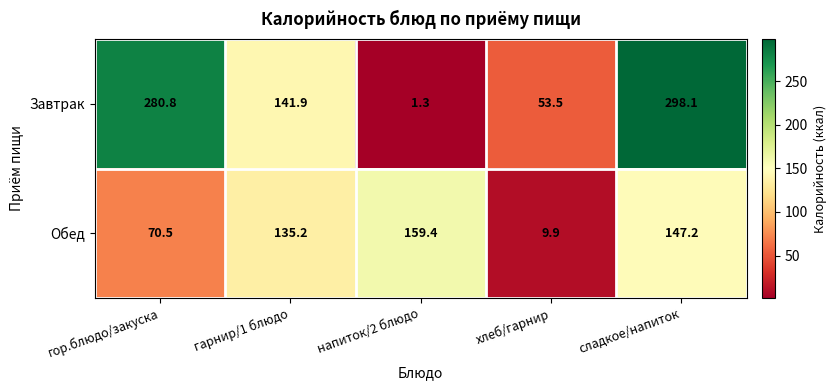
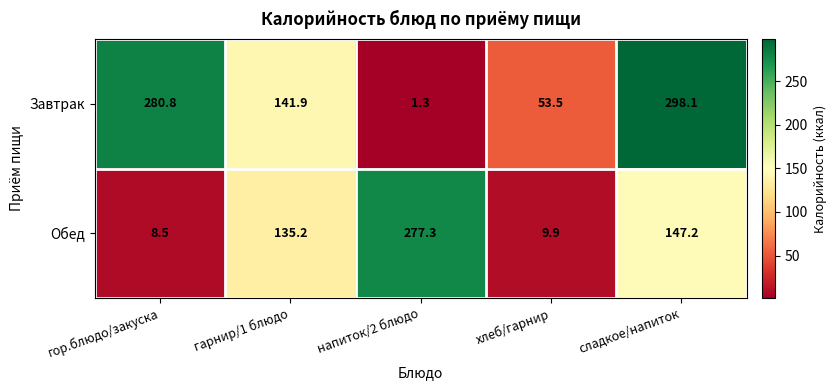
  {
    "Завтрак": {
      "гор.блюдо/закуска": 280.8,
      "гарнир/1 блюдо": 141.9,
      "напиток/2 блюдо": 1.3,
      "хлеб/гарнир": 53.5,
      "сладкое/напиток": 298.1
    },
    "Обед": {
-     "гор.блюдо/закуска": 70.5,
+     "гор.блюдо/закуска": 8.5,
      "гарнир/1 блюдо": 135.2,
-     "напиток/2 блюдо": 159.4,
+     "напиток/2 блюдо": 277.3,
      "хлеб/гарнир": 9.9,
      "сладкое/напиток": 147.2
    }
  }
